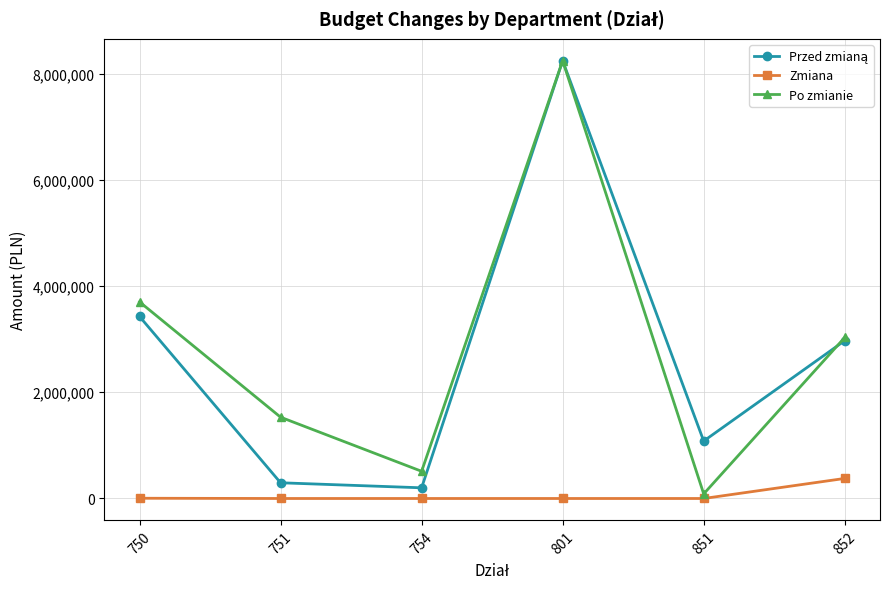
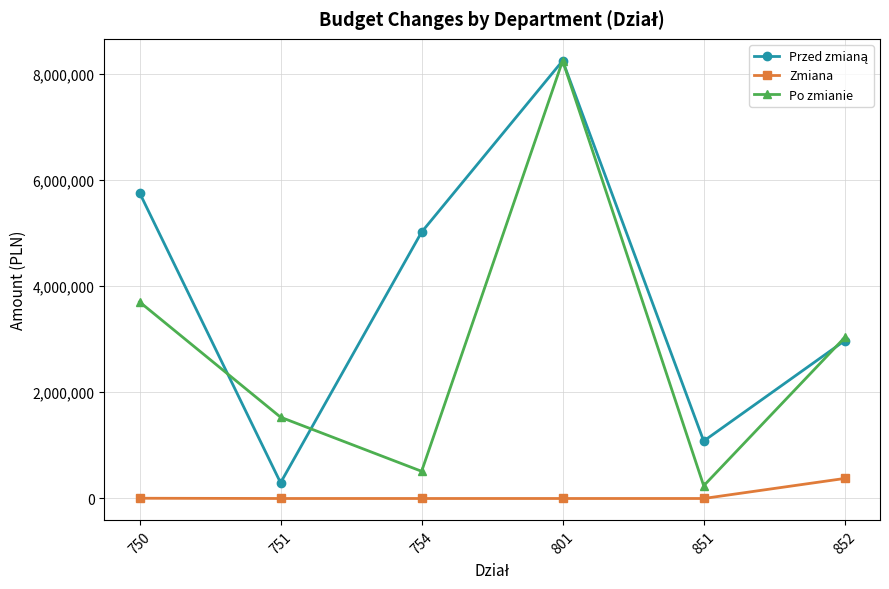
  {
    "Przed zmianą": {
-     "750": "3,400,000",
+     "750": "5,800,000",
      "751": "300,000",
-     "754": "200,000",
+     "754": "5,000,000",
      "851": "1,100,000",
      "852": "3,000,000"
    },
    "Zmiana": {
      "750": "0",
      "751": "0",
      "754": "0",
      "801": "0",
      "851": "0",
      "852": "400,000"
    },
    "Po zmianie": {
      "750": "3,700,000",
      "751": "1,500,000",
      "754": "500,000",
-     "851": "100,000",
+     "851": "200,000",
      "852": "3,000,000"
    }
  }
